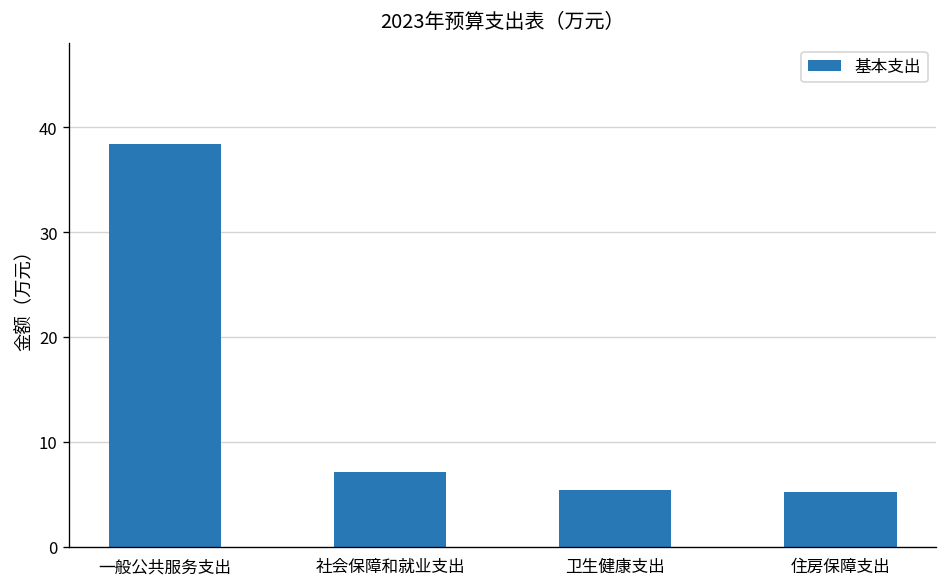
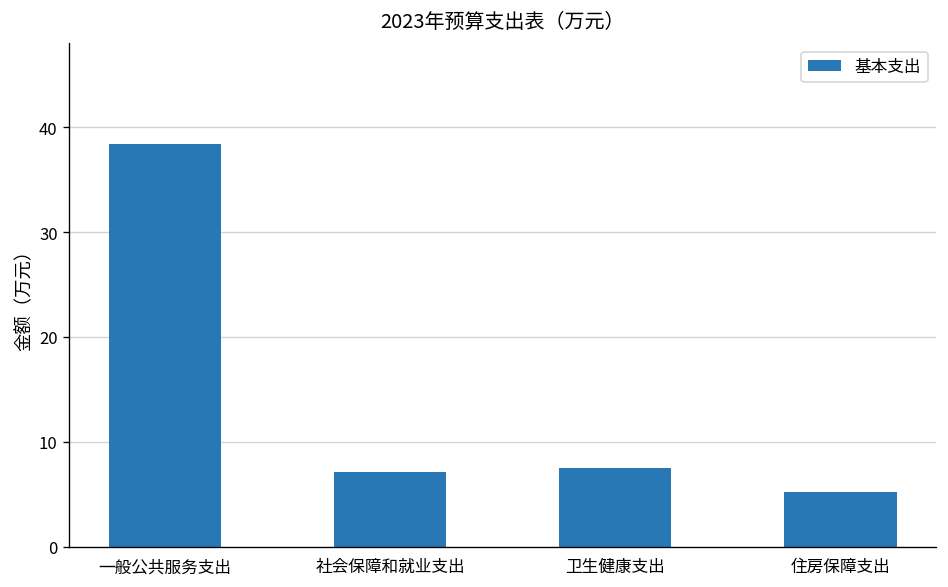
  {
    "一般公共服务支出": 38,
    "社会保障和就业支出": 7,
-   "卫生健康支出": 5,
+   "卫生健康支出": 7,
    "住房保障支出": 5
  }
